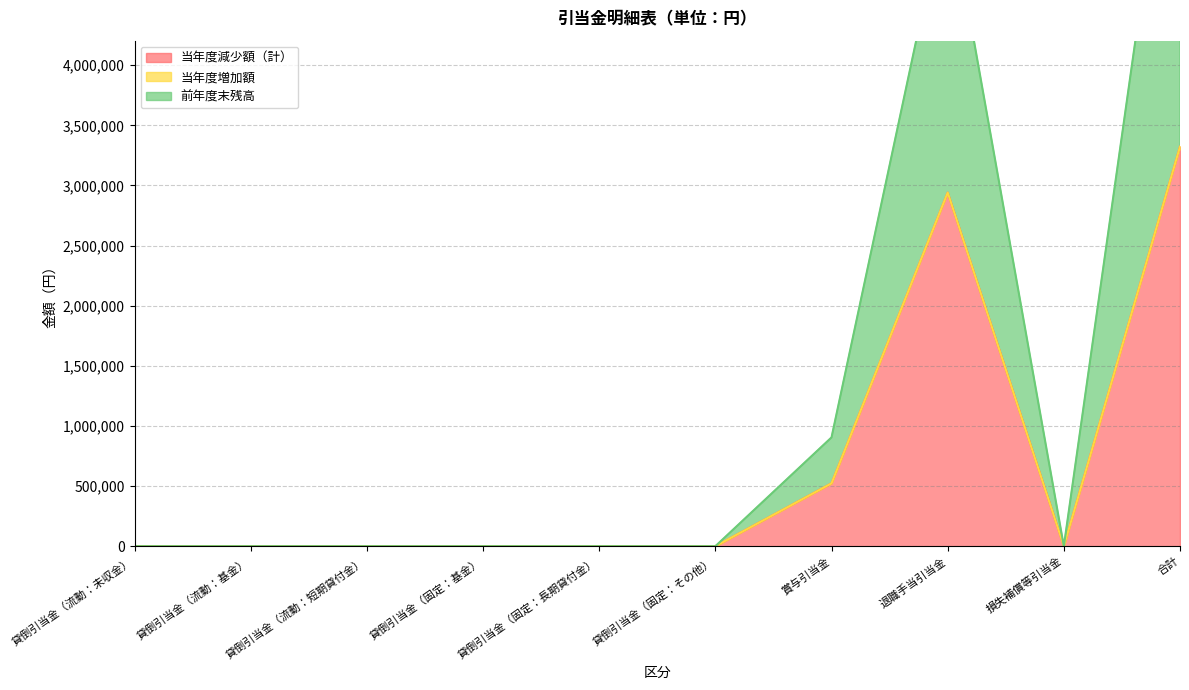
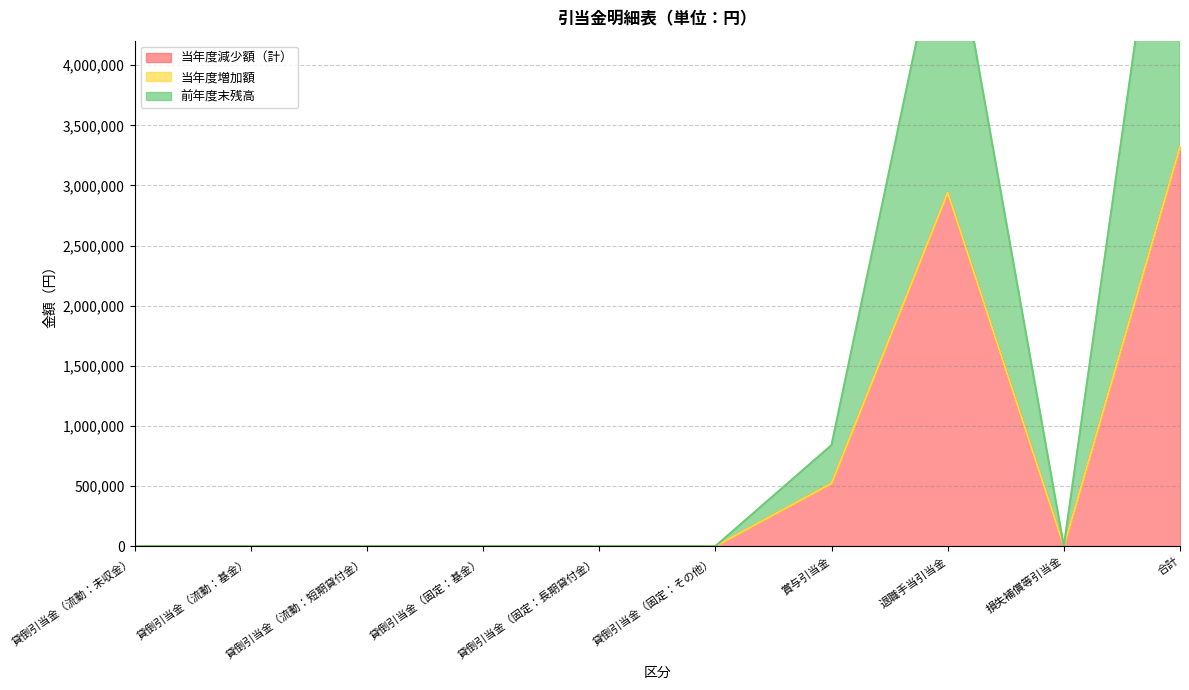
  {
    "当年度増加額": {
      "賞与引当金": "520,000",
      "退職手当引当金": "2,940,000",
      "合計": "3,320,000"
    },
    "前年度末残高": {
-     "賞与引当金": "380,000"
+     "賞与引当金": "320,000"
    }
  }
